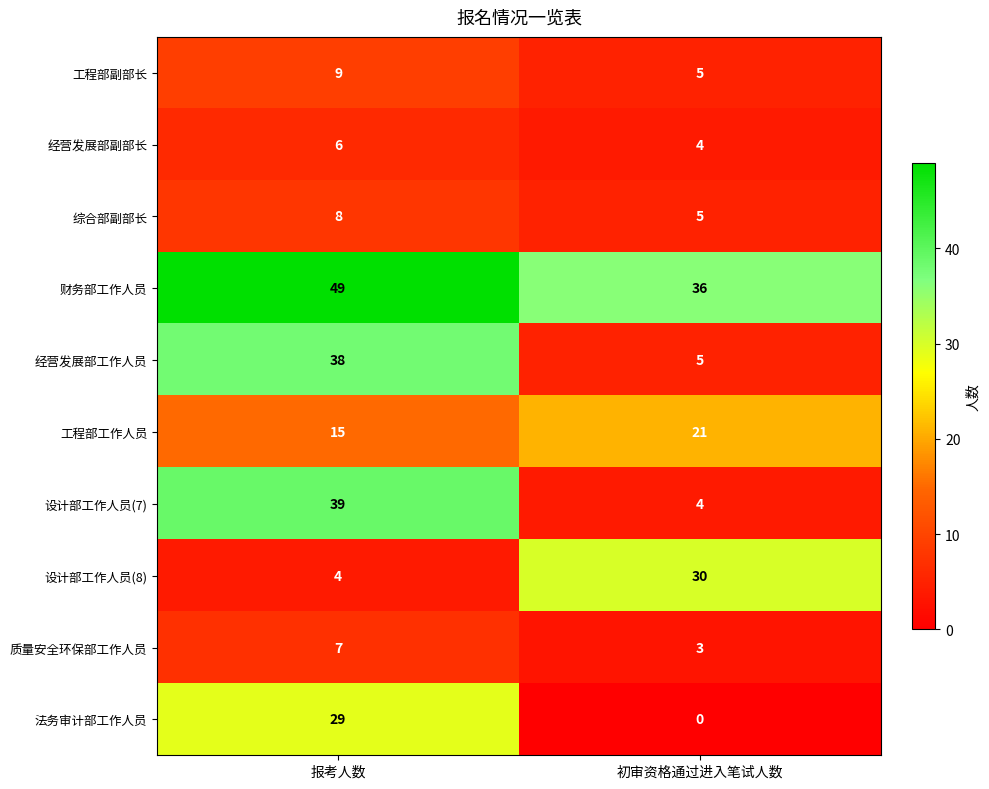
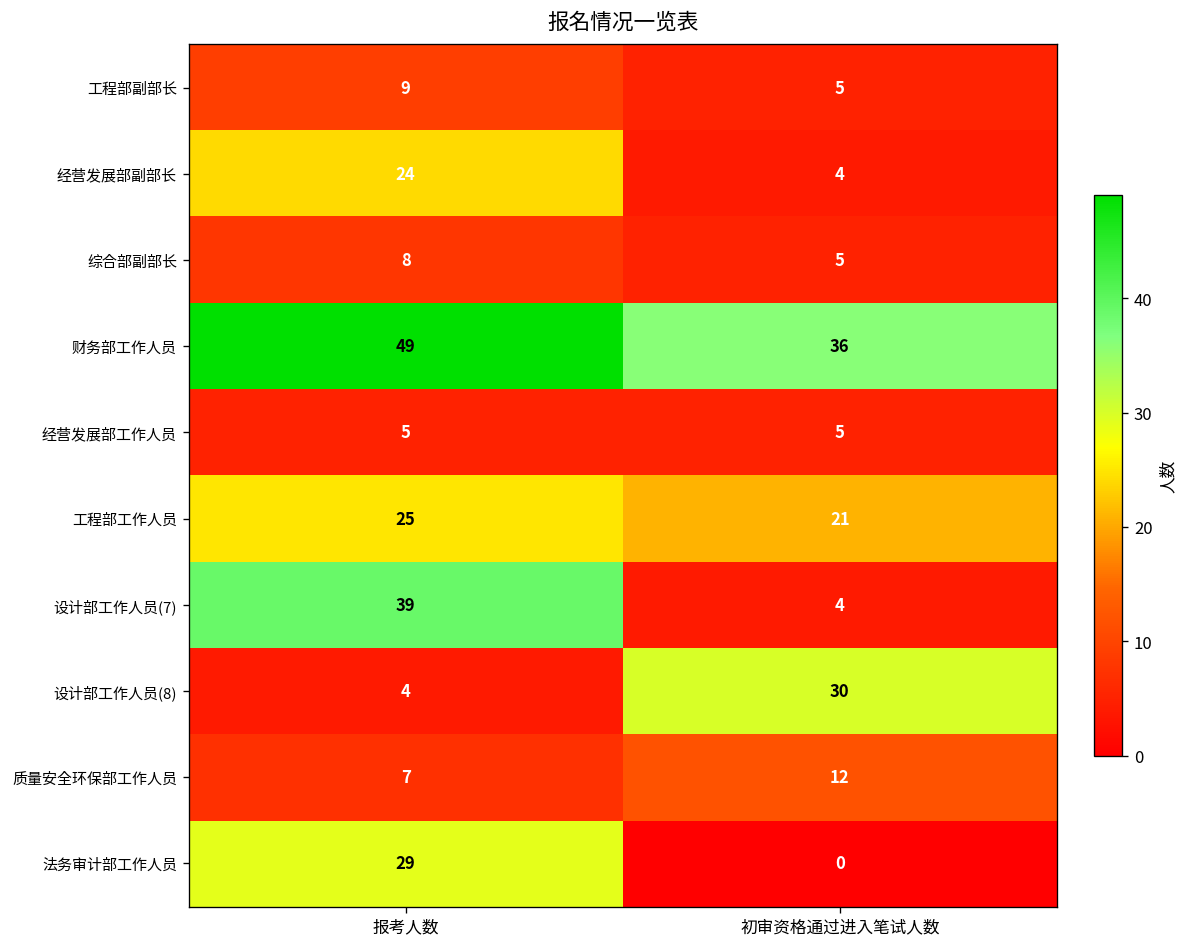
  {
    "工程部副部长": {
      "报考人数": 9,
      "初审资格通过进入笔试人数": 5
    },
    "经营发展部副部长": {
-     "报考人数": 6,
+     "报考人数": 24,
      "初审资格通过进入笔试人数": 4
    },
    "综合部副部长": {
      "报考人数": 8,
      "初审资格通过进入笔试人数": 5
    },
    "财务部工作人员": {
      "报考人数": 49,
      "初审资格通过进入笔试人数": 36
    },
    "经营发展部工作人员": {
-     "报考人数": 38,
+     "报考人数": 5,
      "初审资格通过进入笔试人数": 5
    },
    "工程部工作人员": {
-     "报考人数": 15,
+     "报考人数": 25,
      "初审资格通过进入笔试人数": 21
    },
    "设计部工作人员(7)": {
      "报考人数": 39,
      "初审资格通过进入笔试人数": 4
    },
    "设计部工作人员(8)": {
      "报考人数": 4,
      "初审资格通过进入笔试人数": 30
    },
    "质量安全环保部工作人员": {
      "报考人数": 7,
-     "初审资格通过进入笔试人数": 3
+     "初审资格通过进入笔试人数": 12
    },
    "法务审计部工作人员": {
      "报考人数": 29,
      "初审资格通过进入笔试人数": 0
    }
  }
